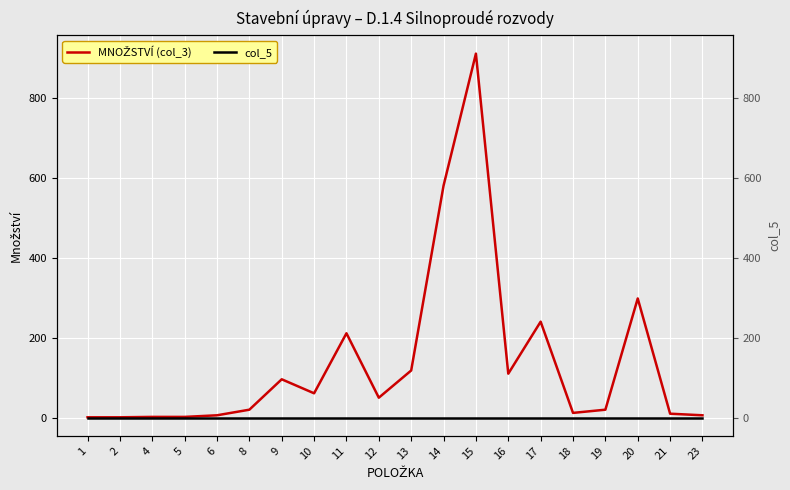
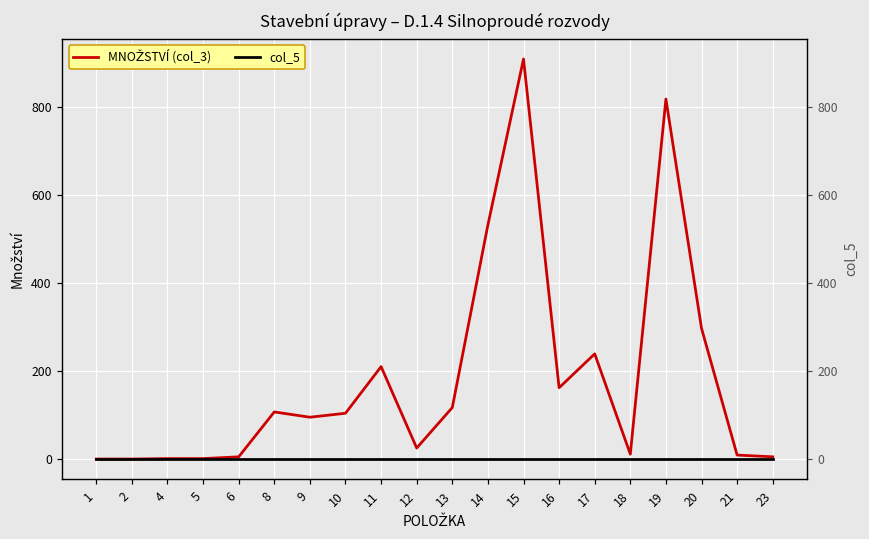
  {
    "MNOŽSTVÍ (col_3)": {
-     "8": 20,
+     "8": 110,
      "9": 100,
-     "10": 60,
+     "10": 110,
      "11": 210,
-     "12": 50,
+     "12": 30,
      "13": 120,
-     "14": 580,
+     "14": 530,
      "15": 910,
-     "16": 110,
+     "16": 160,
      "17": 240,
      "18": 10,
-     "19": 20,
+     "19": 820,
      "20": 300,
      "21": 10
    },
    "col_5": {
      "8": 0,
      "9": 0,
      "10": 0,
      "11": 0,
      "12": 0,
      "13": 0,
      "14": 0,
      "15": 0,
      "16": 0,
      "17": 0,
      "18": 0,
      "19": 0,
      "20": 0,
      "21": 0
    }
  }
